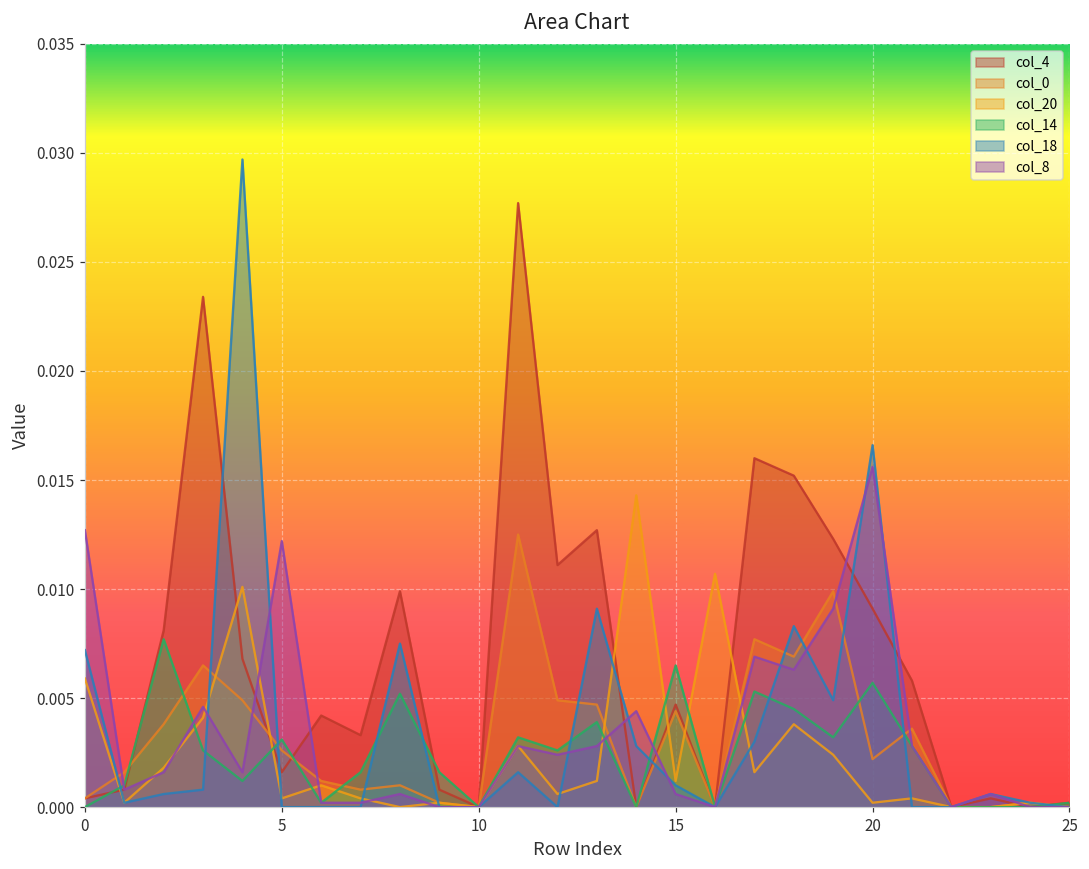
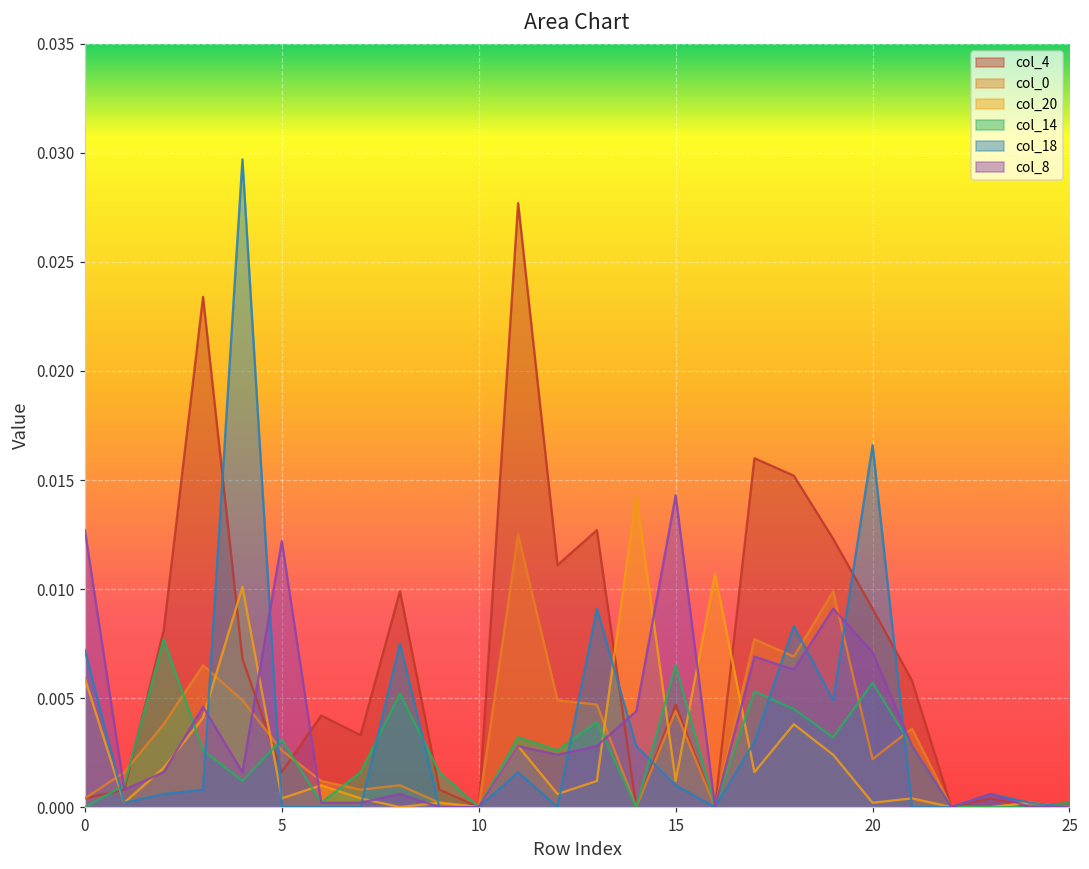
  {
    "col_14": {
      "0": 0.0000,
      "5": 0.0031,
      "15": 0.0065,
      "20": 0.0057
    },
    "col_18": {
      "0": 0.0072,
      "5": 0.0000,
      "15": 0.0010,
      "20": 0.0166
    },
    "col_8": {
      "0": 0.0127,
      "5": 0.0122,
-     "15": 0.0006,
-     "20": 0.0156
+     "15": 0.0143,
+     "20": 0.0071
    }
  }
